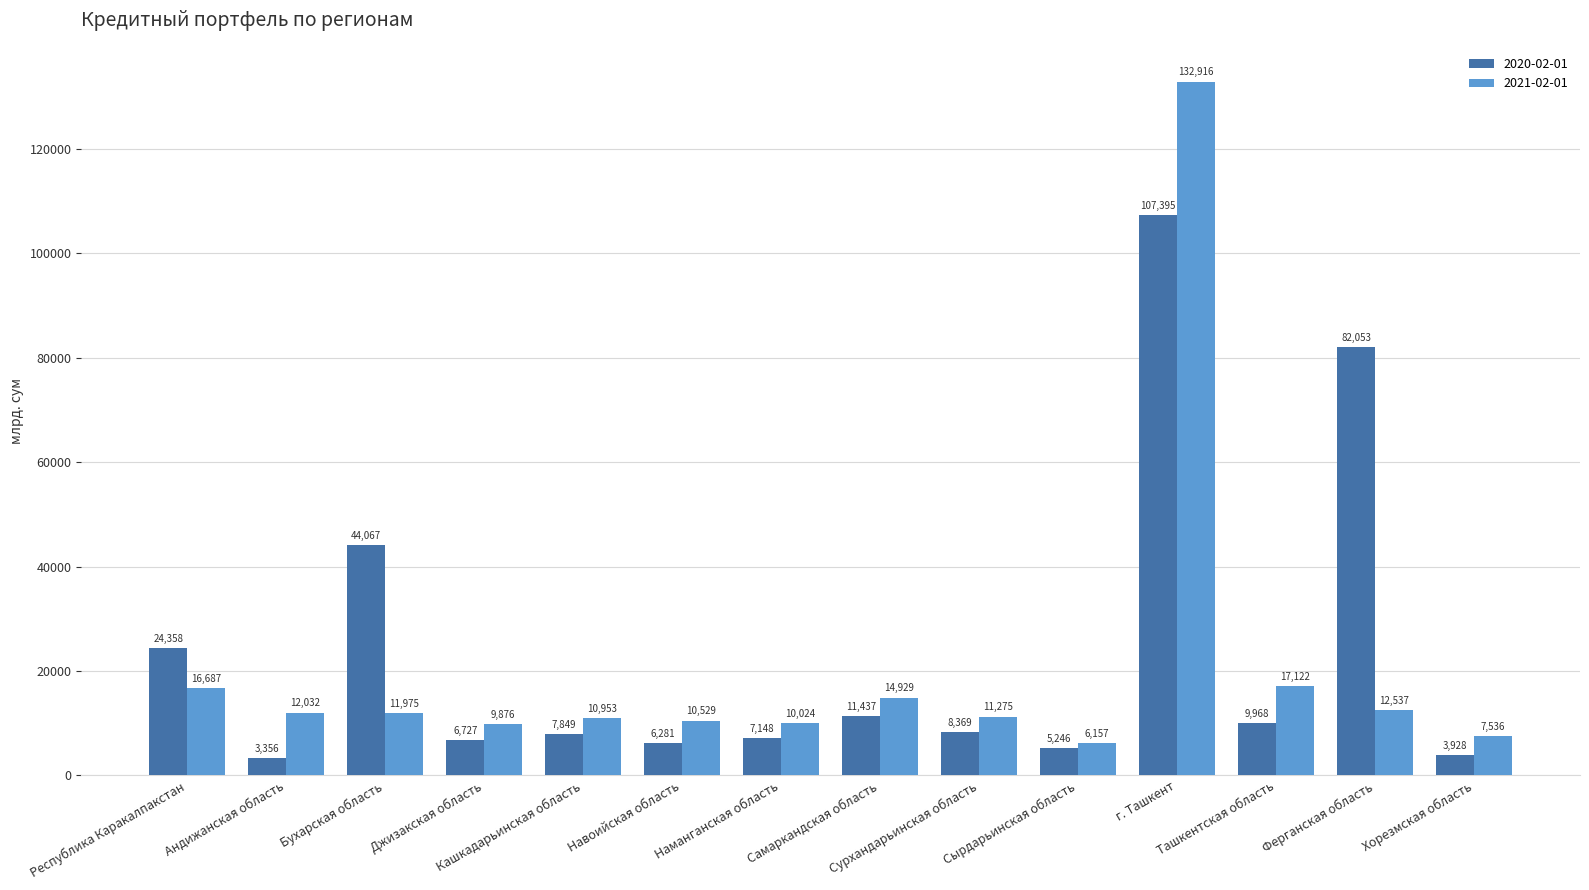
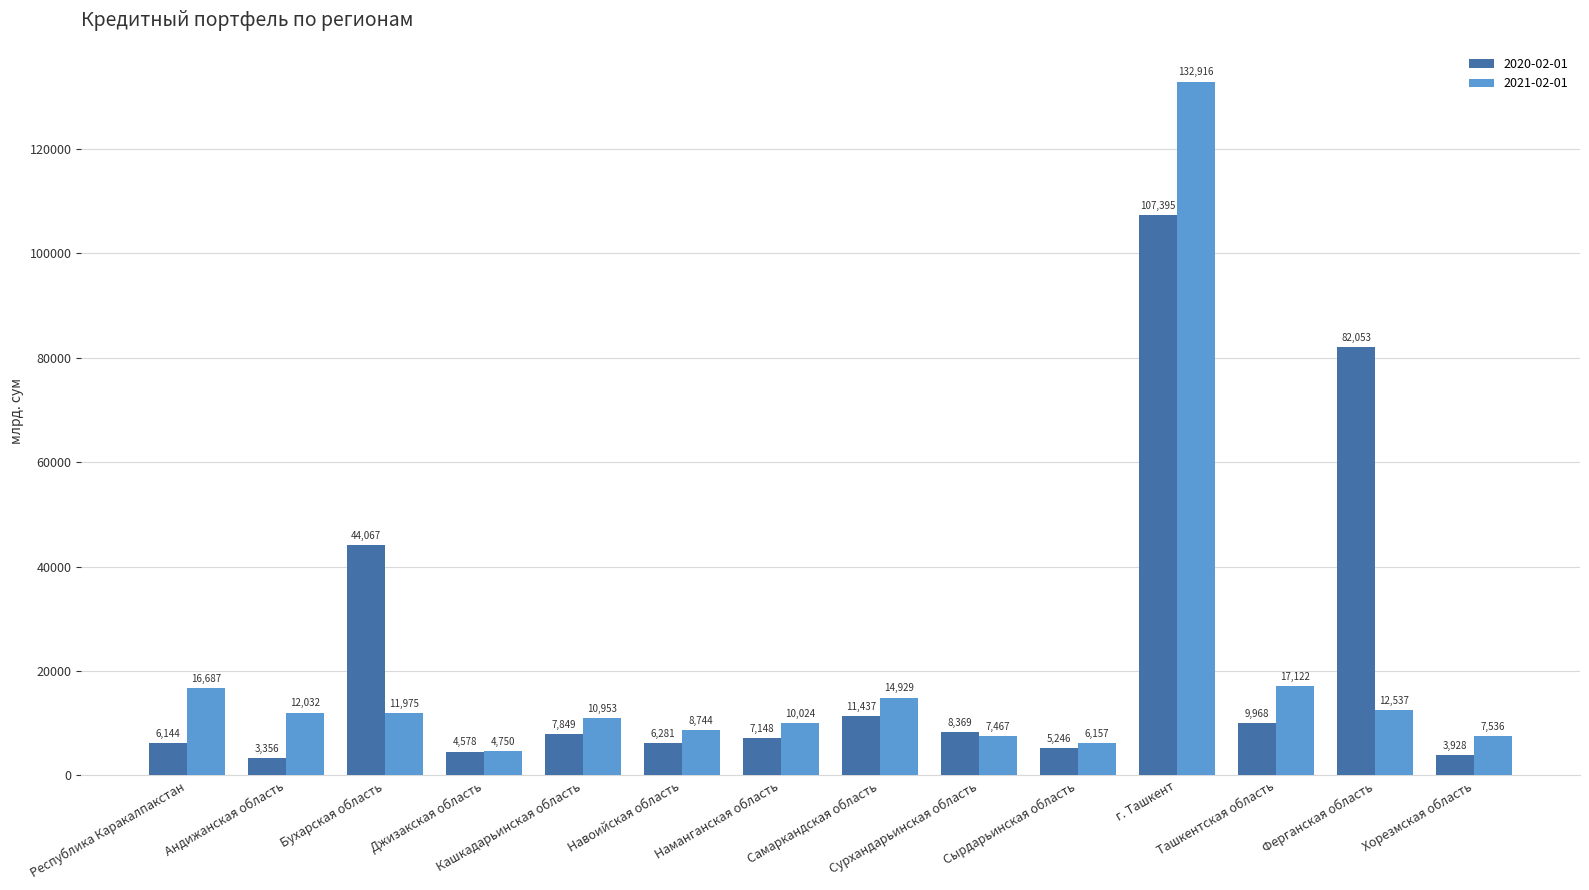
  {
    "2020-02-01": {
-     "Республика Каракалпакстан": "24,358",
+     "Республика Каракалпакстан": "6,144",
      "Андижанская область": "3,356",
      "Бухарская область": "44,067",
-     "Джизакская область": "6,727",
+     "Джизакская область": "4,578",
      "Кашкадарьинская область": "7,849",
      "Навоийская область": "6,281",
      "Наманганская область": "7,148",
      "Самаркандская область": "11,437",
      "Сурхандарьинская область": "8,369",
      "Сырдарьинская область": "5,246",
      "г. Ташкент": "107,395",
      "Ташкентская область": "9,968",
      "Ферганская область": "82,053",
      "Хорезмская область": "3,928"
    },
    "2021-02-01": {
      "Республика Каракалпакстан": "16,687",
      "Андижанская область": "12,032",
      "Бухарская область": "11,975",
-     "Джизакская область": "9,876",
+     "Джизакская область": "4,750",
      "Кашкадарьинская область": "10,953",
-     "Навоийская область": "10,529",
+     "Навоийская область": "8,744",
      "Наманганская область": "10,024",
      "Самаркандская область": "14,929",
-     "Сурхандарьинская область": "11,275",
+     "Сурхандарьинская область": "7,467",
      "Сырдарьинская область": "6,157",
      "г. Ташкент": "132,916",
      "Ташкентская область": "17,122",
      "Ферганская область": "12,537",
      "Хорезмская область": "7,536"
    }
  }
